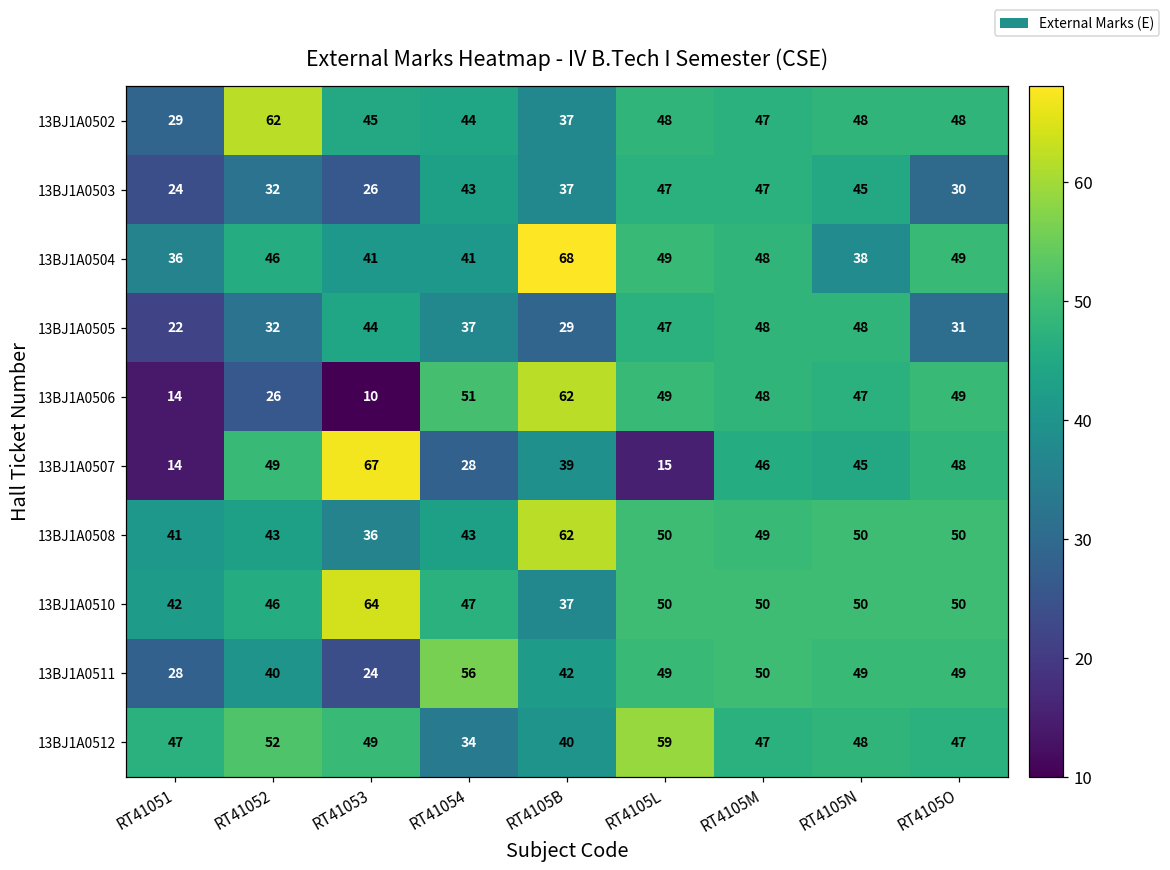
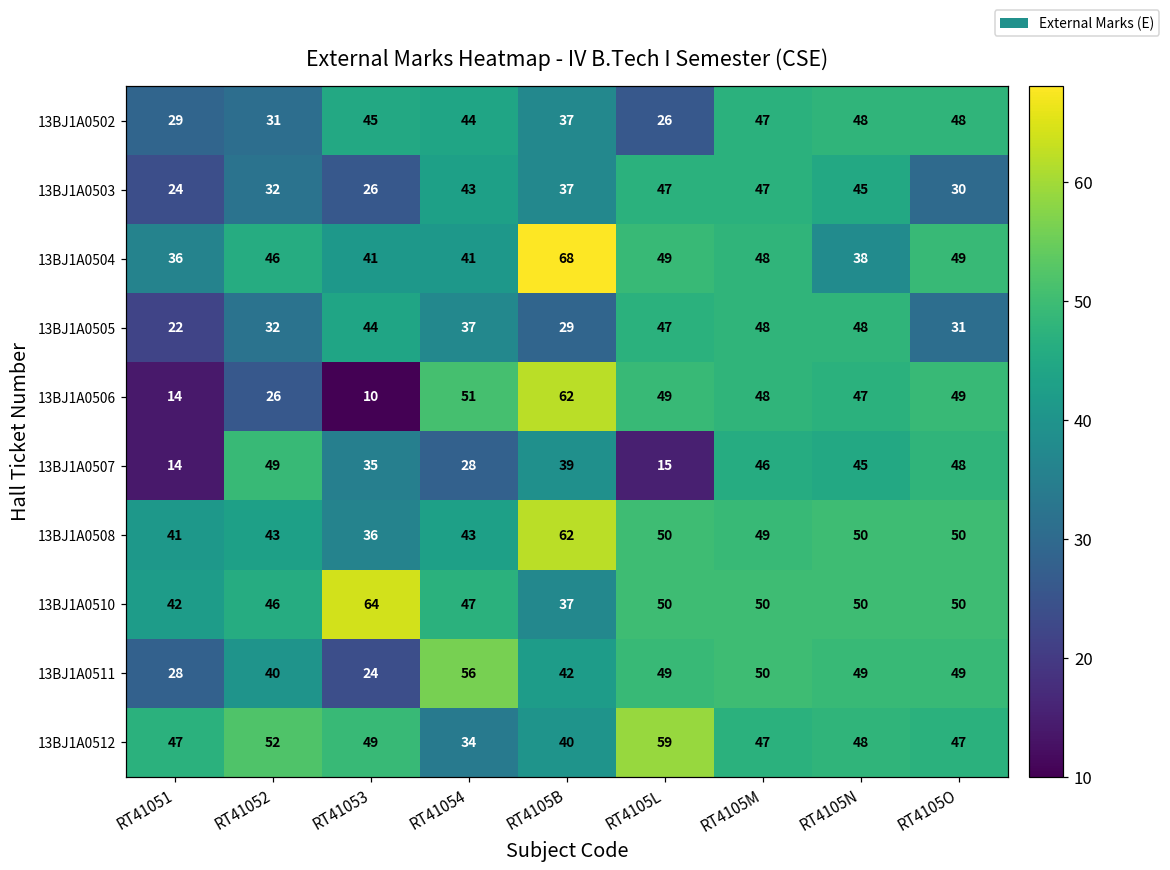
  {
    "13BJ1A0502": {
      "RT41051": 29,
-     "RT41052": 62,
+     "RT41052": 31,
      "RT41053": 45,
      "RT41054": 44,
      "RT4105B": 37,
-     "RT4105L": 48,
+     "RT4105L": 26,
      "RT4105M": 47,
      "RT4105N": 48,
      "RT4105O": 48
    },
    "13BJ1A0503": {
      "RT41051": 24,
      "RT41052": 32,
      "RT41053": 26,
      "RT41054": 43,
      "RT4105B": 37,
      "RT4105L": 47,
      "RT4105M": 47,
      "RT4105N": 45,
      "RT4105O": 30
    },
    "13BJ1A0504": {
      "RT41051": 36,
      "RT41052": 46,
      "RT41053": 41,
      "RT41054": 41,
      "RT4105B": 68,
      "RT4105L": 49,
      "RT4105M": 48,
      "RT4105N": 38,
      "RT4105O": 49
    },
    "13BJ1A0505": {
      "RT41051": 22,
      "RT41052": 32,
      "RT41053": 44,
      "RT41054": 37,
      "RT4105B": 29,
      "RT4105L": 47,
      "RT4105M": 48,
      "RT4105N": 48,
      "RT4105O": 31
    },
    "13BJ1A0506": {
      "RT41051": 14,
      "RT41052": 26,
      "RT41053": 10,
      "RT41054": 51,
      "RT4105B": 62,
      "RT4105L": 49,
      "RT4105M": 48,
      "RT4105N": 47,
      "RT4105O": 49
    },
    "13BJ1A0507": {
      "RT41051": 14,
      "RT41052": 49,
-     "RT41053": 67,
+     "RT41053": 35,
      "RT41054": 28,
      "RT4105B": 39,
      "RT4105L": 15,
      "RT4105M": 46,
      "RT4105N": 45,
      "RT4105O": 48
    },
    "13BJ1A0508": {
      "RT41051": 41,
      "RT41052": 43,
      "RT41053": 36,
      "RT41054": 43,
      "RT4105B": 62,
      "RT4105L": 50,
      "RT4105M": 49,
      "RT4105N": 50,
      "RT4105O": 50
    },
    "13BJ1A0510": {
      "RT41051": 42,
      "RT41052": 46,
      "RT41053": 64,
      "RT41054": 47,
      "RT4105B": 37,
      "RT4105L": 50,
      "RT4105M": 50,
      "RT4105N": 50,
      "RT4105O": 50
    },
    "13BJ1A0511": {
      "RT41051": 28,
      "RT41052": 40,
      "RT41053": 24,
      "RT41054": 56,
      "RT4105B": 42,
      "RT4105L": 49,
      "RT4105M": 50,
      "RT4105N": 49,
      "RT4105O": 49
    },
    "13BJ1A0512": {
      "RT41051": 47,
      "RT41052": 52,
      "RT41053": 49,
      "RT41054": 34,
      "RT4105B": 40,
      "RT4105L": 59,
      "RT4105M": 47,
      "RT4105N": 48,
      "RT4105O": 47
    }
  }
